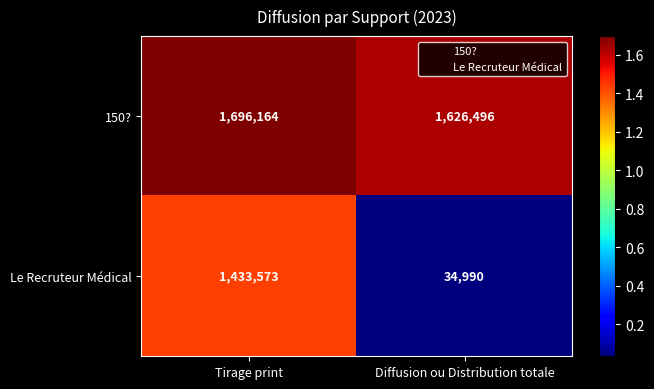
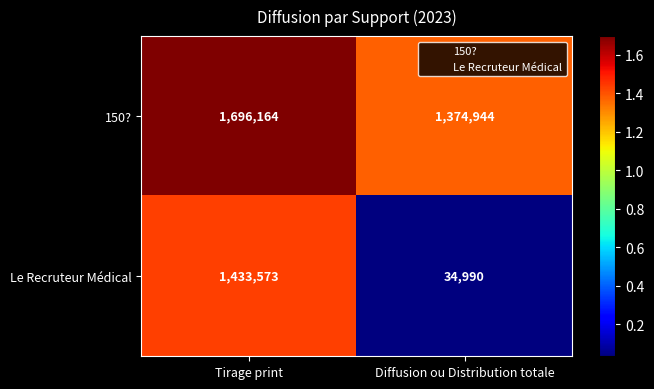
  {
    "150?": {
      "Tirage print": "1,696,164",
-     "Diffusion ou Distribution totale": "1,626,496"
+     "Diffusion ou Distribution totale": "1,374,944"
    },
    "Le Recruteur Médical": {
      "Tirage print": "1,433,573",
      "Diffusion ou Distribution totale": "34,990"
    }
  }
